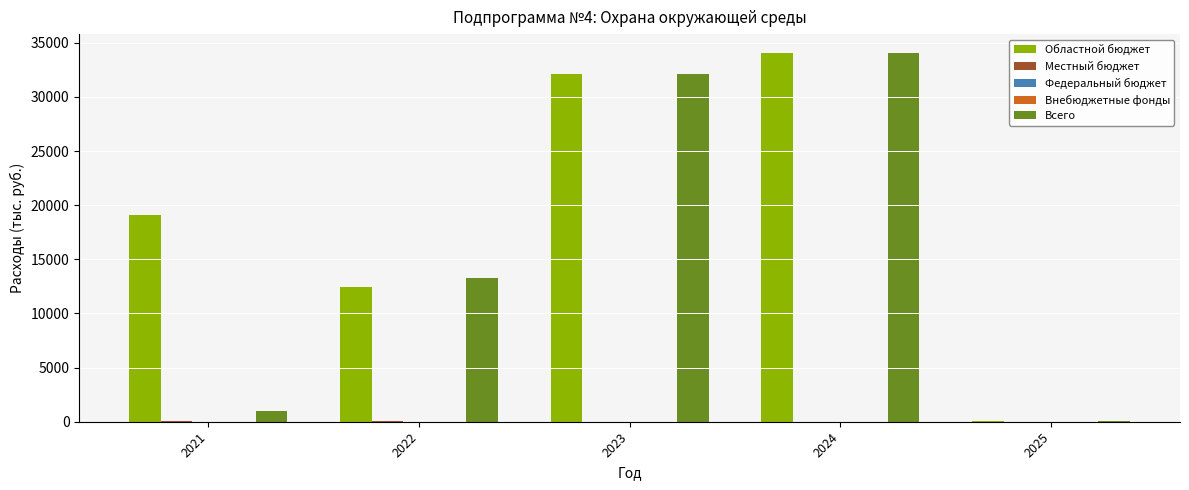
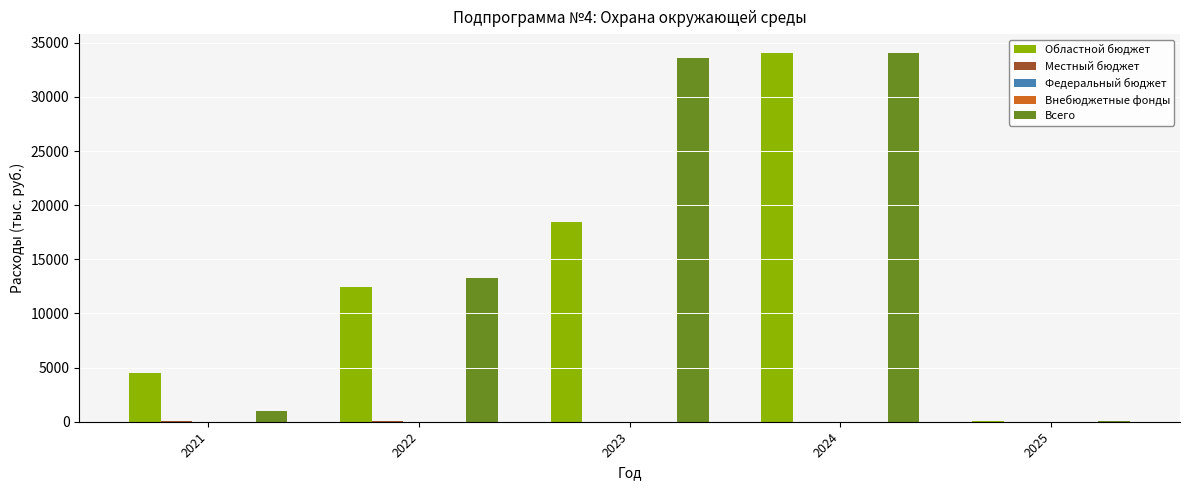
  {
    "Областной бюджет": {
-     "2021": 19100,
+     "2021": 4500,
      "2022": 12400,
-     "2023": 32100,
+     "2023": 18500,
      "2024": 34100
    },
    "Федеральный бюджет": {
      "2021": 0,
      "2022": 0,
      "2023": 0,
      "2024": 0,
      "2025": 0
    },
    "Всего": {
      "2021": 1000,
      "2022": 13200,
-     "2023": 32100,
+     "2023": 33600,
      "2024": 34100
    }
  }
